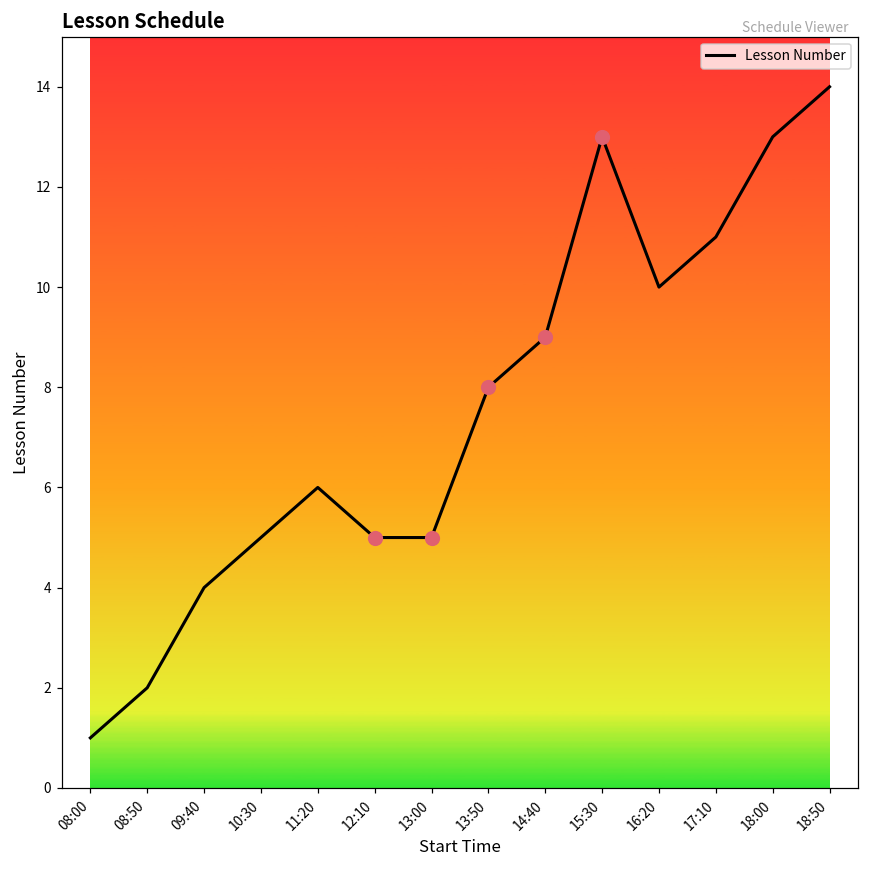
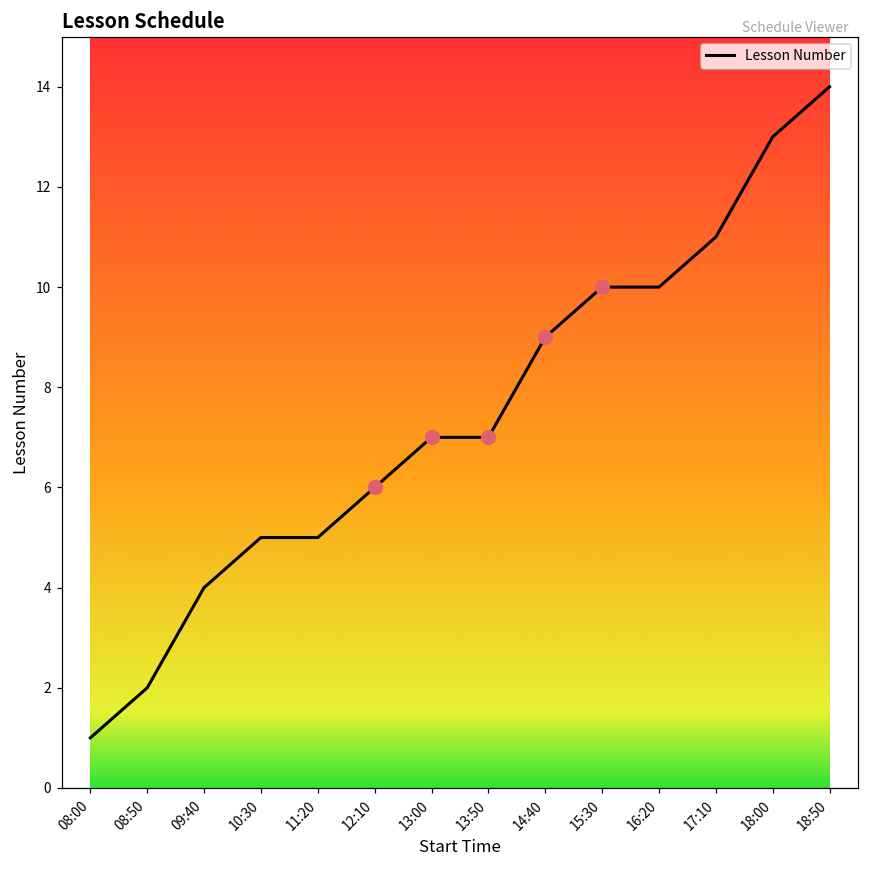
  {
    "Lesson Number": {
      "08:00": 1,
      "08:50": 2,
      "09:40": 4,
      "10:30": 5,
-     "11:20": 6,
-     "12:10": 5,
-     "13:00": 5,
-     "13:50": 8,
-     "15:30": 13,
+     "11:20": 5,
+     "12:10": 6,
+     "13:00": 7,
+     "13:50": 7,
+     "15:30": 10,
      "16:20": 10,
      "17:10": 11,
      "18:00": 13,
      "18:50": 14
    }
  }
